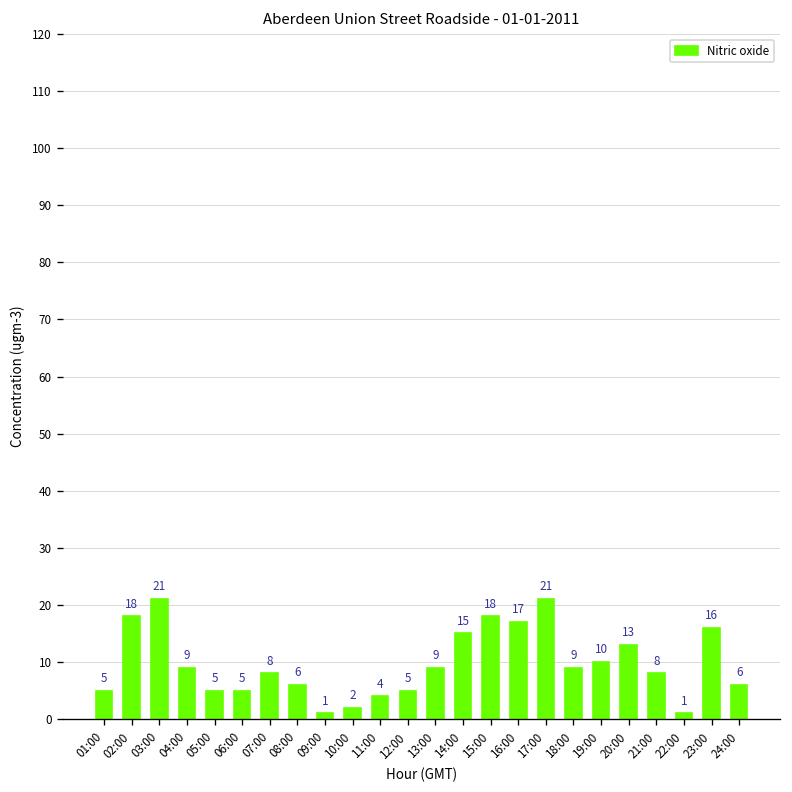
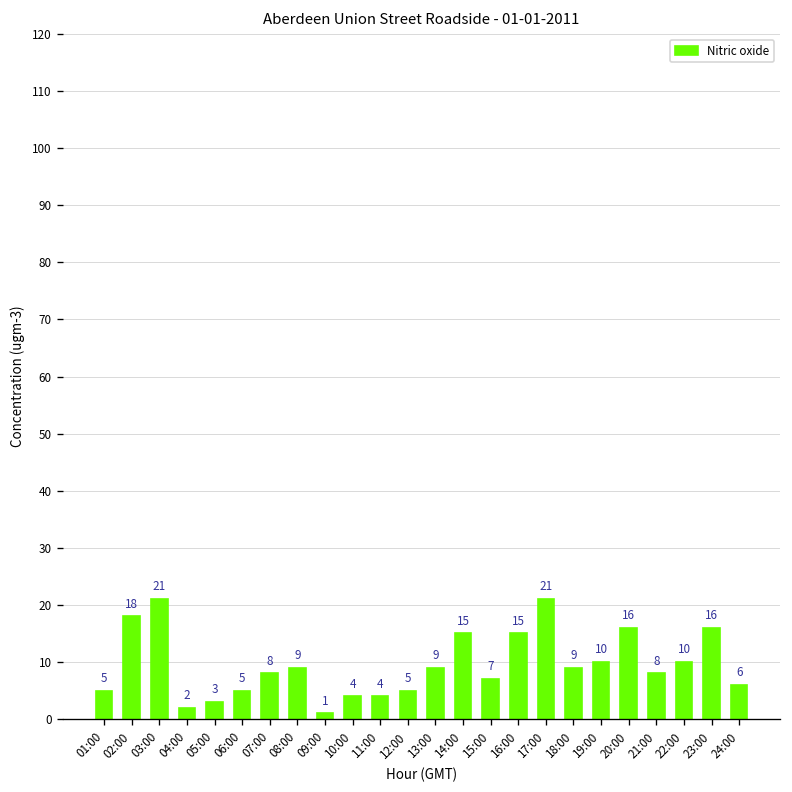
  {
    "01:00": 5,
    "02:00": 18,
    "03:00": 21,
-   "04:00": 9,
-   "05:00": 5,
+   "04:00": 2,
+   "05:00": 3,
    "06:00": 5,
    "07:00": 8,
-   "08:00": 6,
+   "08:00": 9,
    "09:00": 1,
-   "10:00": 2,
+   "10:00": 4,
    "11:00": 4,
    "12:00": 5,
    "13:00": 9,
    "14:00": 15,
-   "15:00": 18,
-   "16:00": 17,
+   "15:00": 7,
+   "16:00": 15,
    "17:00": 21,
    "18:00": 9,
    "19:00": 10,
-   "20:00": 13,
+   "20:00": 16,
    "21:00": 8,
-   "22:00": 1,
+   "22:00": 10,
    "23:00": 16,
    "24:00": 6
  }
